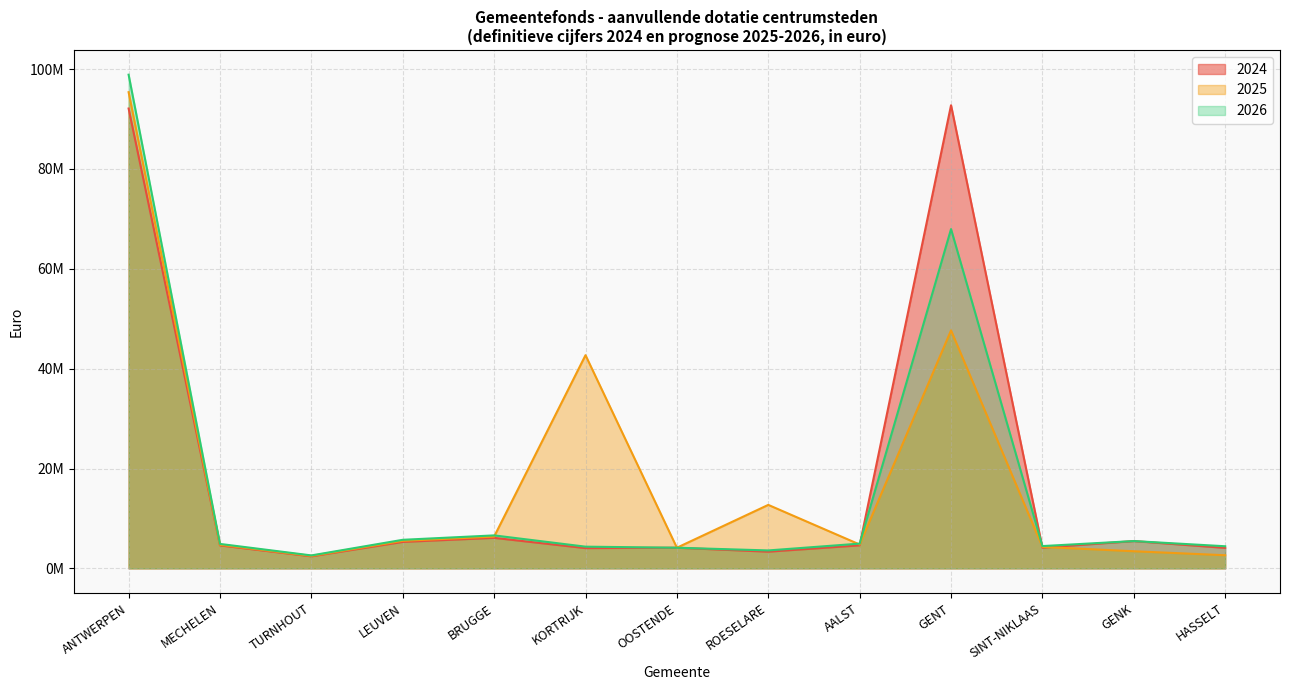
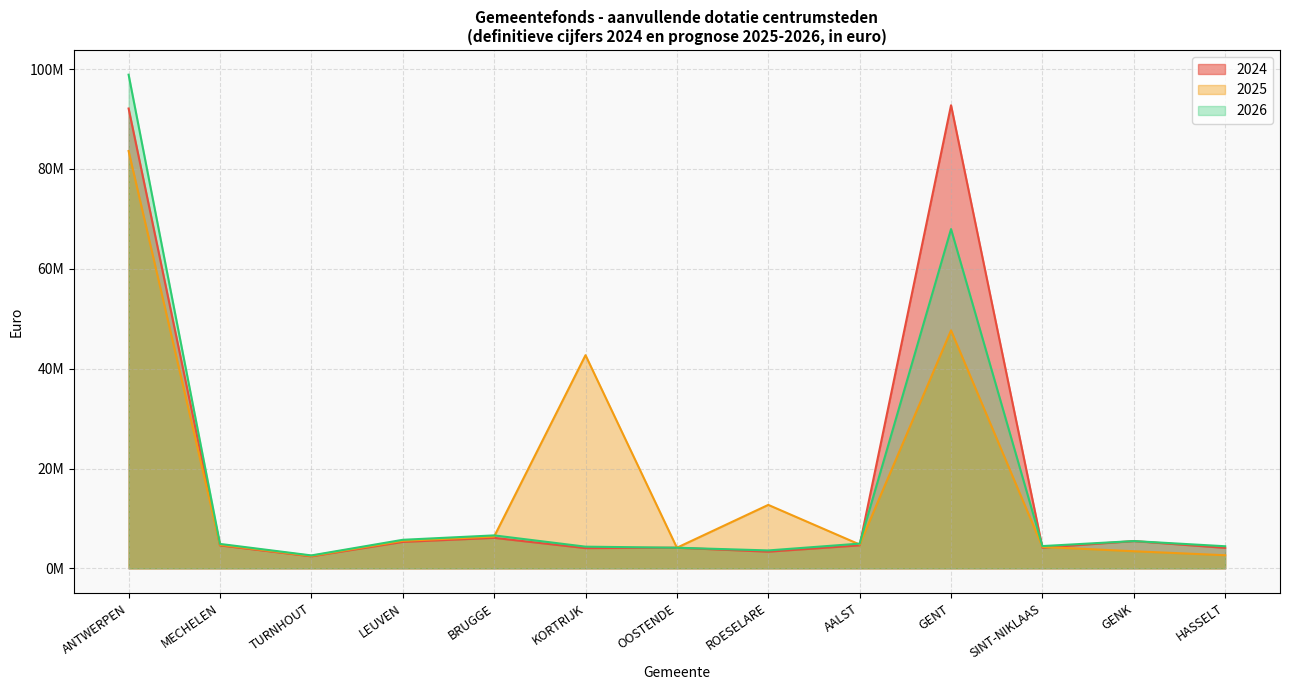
  {
    "2024": {
      "ANTWERPEN": 92000000,
      "GENT": 93000000
    },
    "2025": {
-     "ANTWERPEN": 95000000,
+     "ANTWERPEN": 84000000,
      "KORTRIJK": 43000000,
      "ROESELARE": 13000000,
      "GENT": 48000000,
      "GENK": 3000000,
      "HASSELT": 3000000
    },
    "2026": {
      "ANTWERPEN": 99000000,
      "GENT": 68000000
    }
  }
